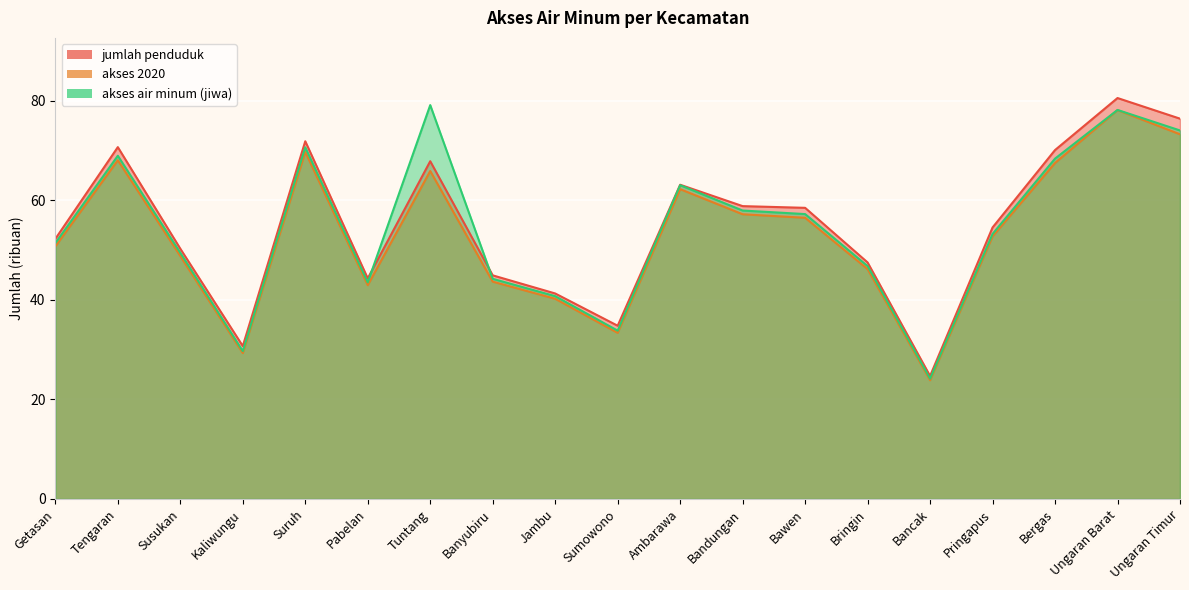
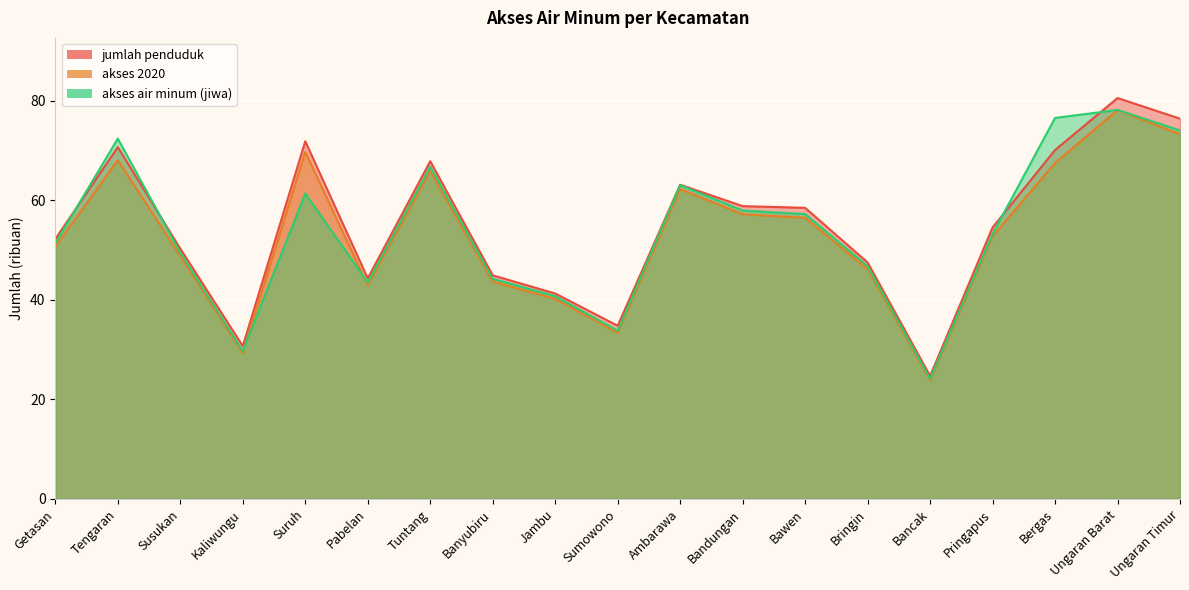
  {
    "akses air minum (jiwa)": {
      "Getasan": 51,
-     "Tengaran": 69,
+     "Tengaran": 72,
      "Susukan": 49,
-     "Suruh": 71,
+     "Suruh": 61,
      "Pabelan": 43,
-     "Tuntang": 79,
+     "Tuntang": 67,
      "Banyubiru": 44,
      "Jambu": 41,
      "Bandungan": 58,
      "Bawen": 57,
      "Bringin": 47,
-     "Bergas": 68,
+     "Bergas": 77,
      "Ungaran Timur": 74
    }
  }
